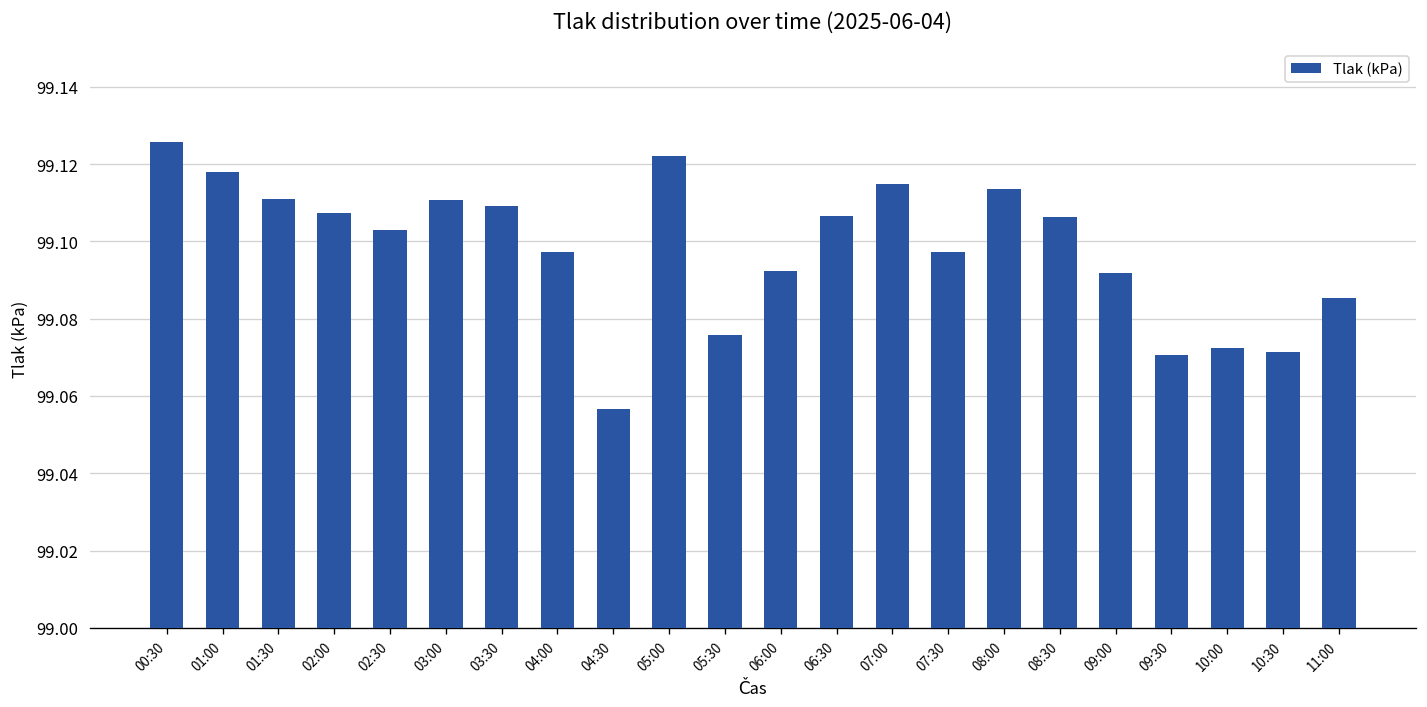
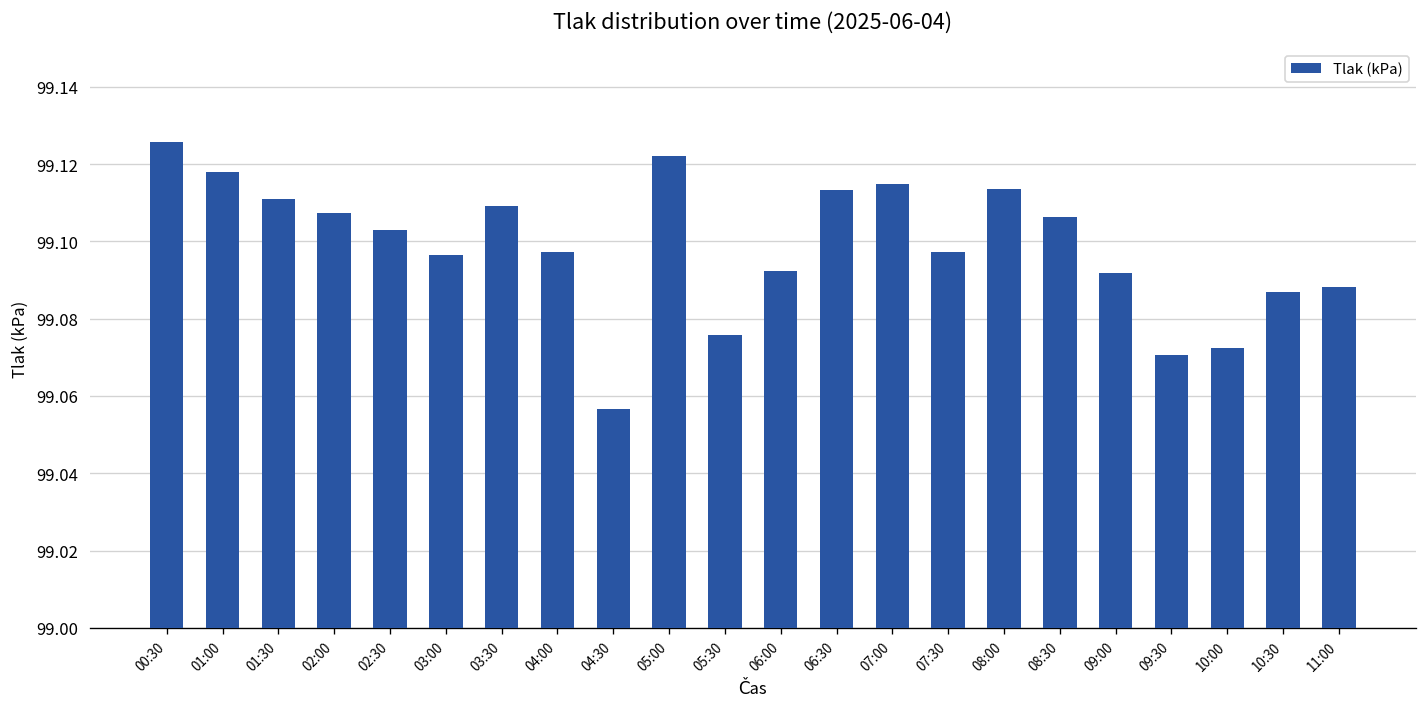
  {
    "00:30": 99.126,
    "01:00": 99.118,
    "01:30": 99.111,
    "02:00": 99.107,
    "02:30": 99.103,
-   "03:00": 99.111,
+   "03:00": 99.096,
    "03:30": 99.109,
    "04:00": 99.097,
    "04:30": 99.057,
    "05:00": 99.122,
    "05:30": 99.076,
    "06:00": 99.092,
-   "06:30": 99.106,
+   "06:30": 99.113,
    "07:00": 99.115,
    "07:30": 99.097,
    "08:00": 99.113,
    "08:30": 99.106,
    "09:00": 99.092,
    "09:30": 99.071,
    "10:00": 99.072,
-   "10:30": 99.071,
-   "11:00": 99.085
+   "10:30": 99.087,
+   "11:00": 99.088
  }
